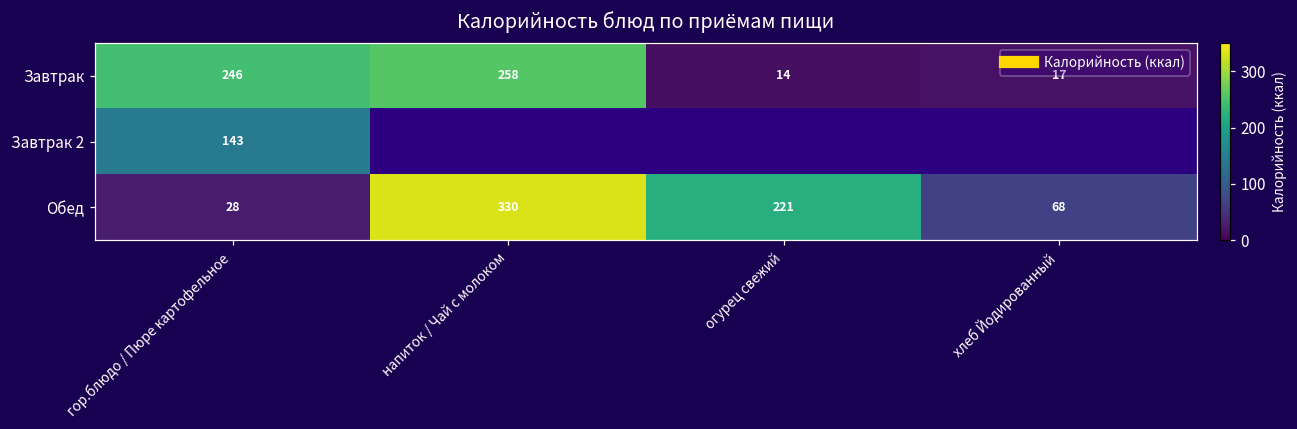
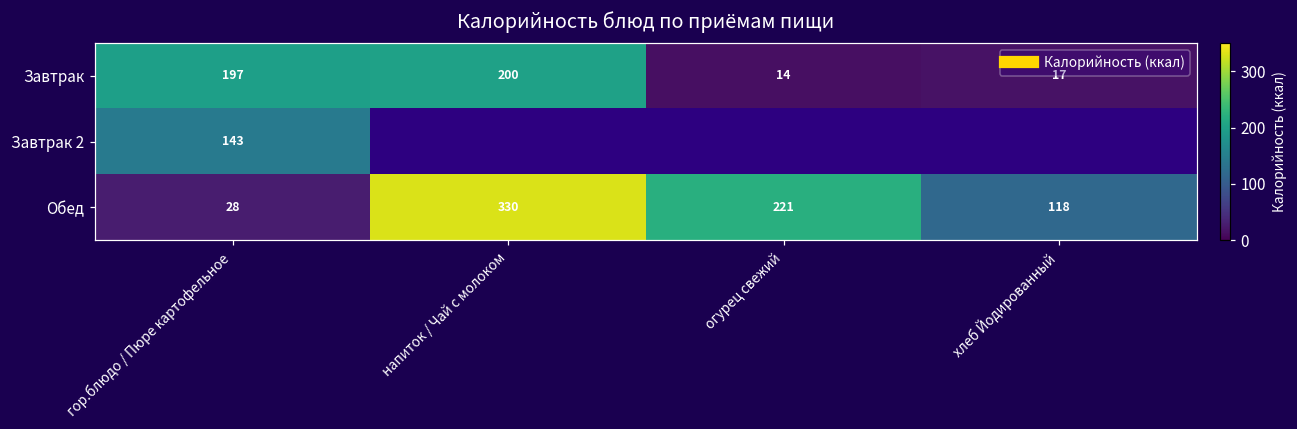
  {
    "Завтрак": {
-     "гор.блюдо / Пюре картофельное": 246,
-     "напиток / Чай с молоком": 258,
+     "гор.блюдо / Пюре картофельное": 197,
+     "напиток / Чай с молоком": 200,
      "огурец свежий": 14
    },
    "Завтрак 2": {
      "гор.блюдо / Пюре картофельное": 143
    },
    "Обед": {
      "гор.блюдо / Пюре картофельное": 28,
      "напиток / Чай с молоком": 330,
      "огурец свежий": 221,
-     "хлеб Йодированный": 68
+     "хлеб Йодированный": 118
    }
  }
